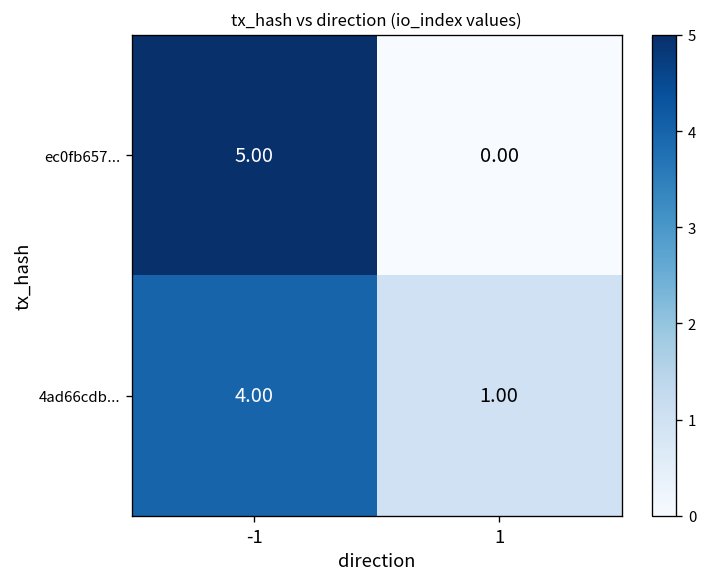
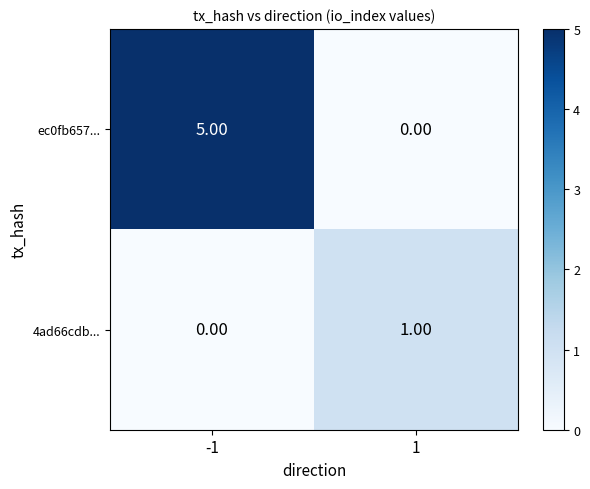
  {
    "ec0fb657...": {
      "-1": 5.00,
      "1": 0.00
    },
    "4ad66cdb...": {
-     "-1": 4.00,
+     "-1": 0.00,
      "1": 1.00
    }
  }
